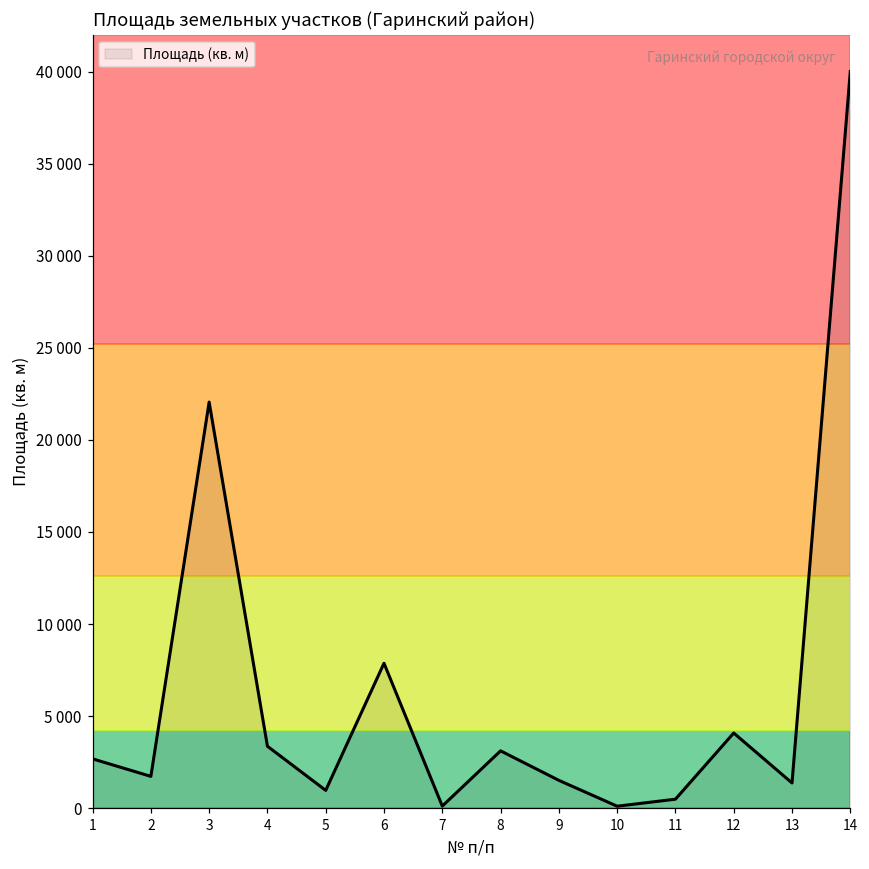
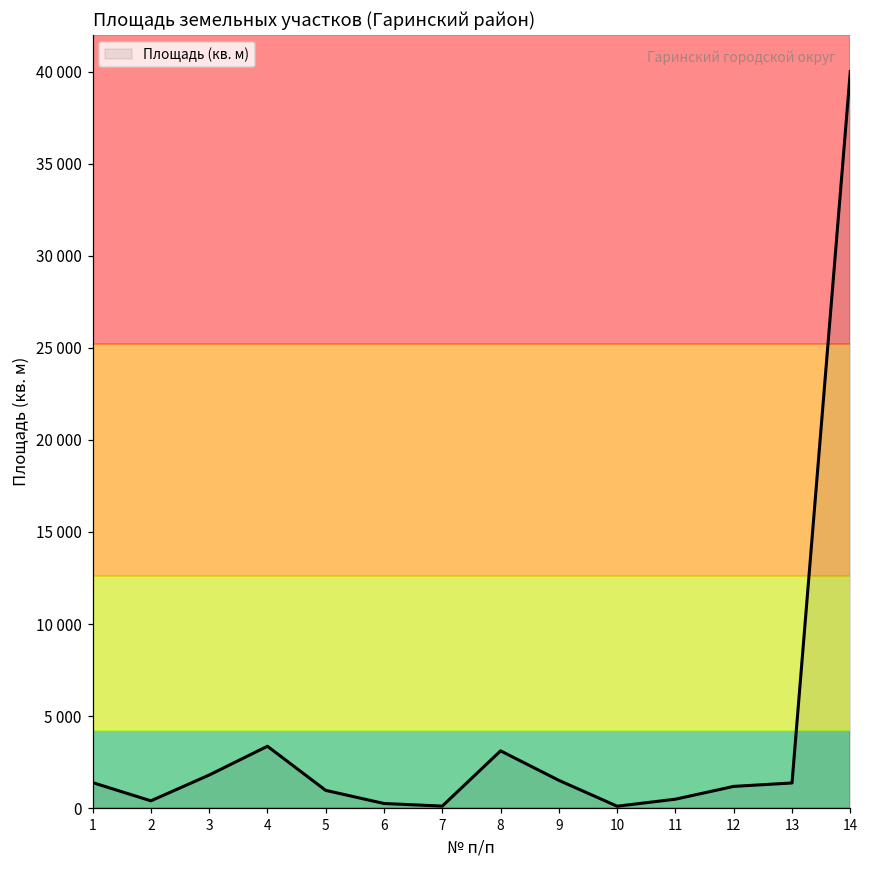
  {
-   "1": 2700,
-   "2": 1700,
-   "3": 22100,
+   "1": 1400,
+   "2": 400,
+   "3": 1800,
    "4": 3400,
    "5": 1000,
-   "6": 7900,
+   "6": 300,
    "7": 100,
    "8": 3100,
    "9": 1500,
    "10": 100,
    "11": 500,
-   "12": 4100,
+   "12": 1200,
    "13": 1400,
    "14": 40000
  }
